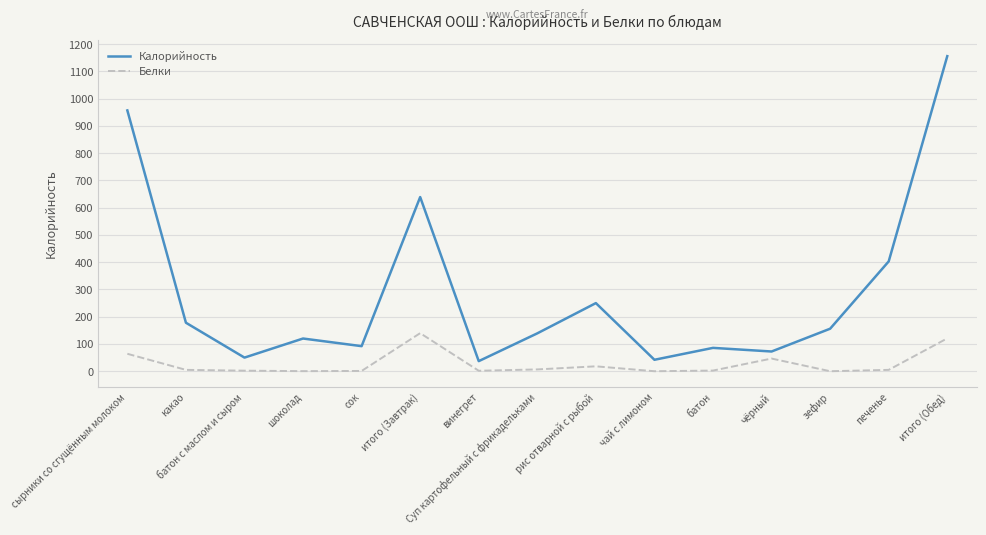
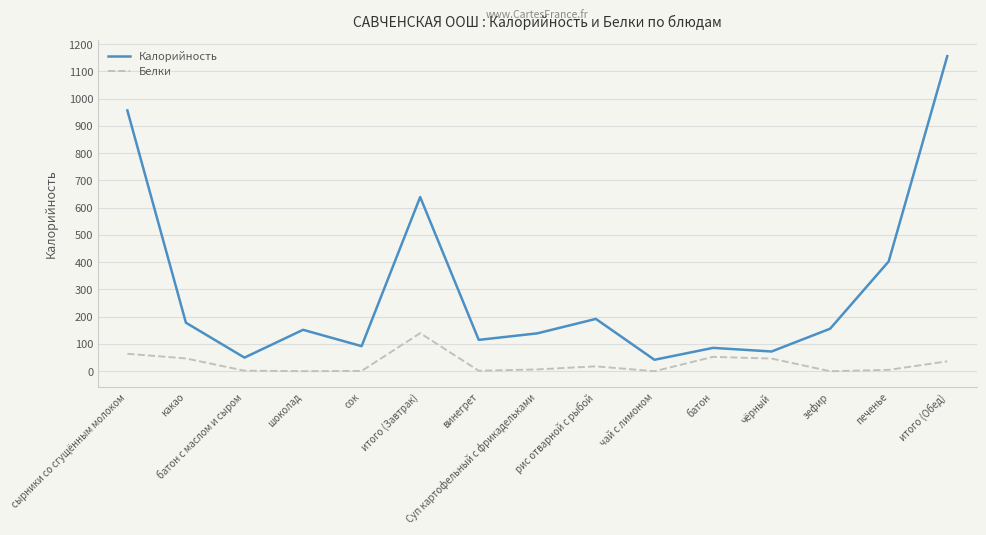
  {
    "Калорийность": {
      "сырники со сгущённым молоком": 960,
      "какао": 180,
      "батон с маслом и сыром": 50,
-     "шоколад": 120,
+     "шоколад": 150,
      "сок": 90,
      "итого (Завтрак)": 640,
-     "винегрет": 40,
+     "винегрет": 120,
      "Суп картофельный с фрикадельками": 140,
-     "рис отварной с рыбой": 250,
+     "рис отварной с рыбой": 190,
      "чай с лимоном": 40,
      "батон": 90,
      "чёрный": 70,
      "зефир": 160,
      "печенье": 400,
      "итого (Обед)": 1160
    },
    "Белки": {
      "сырники со сгущённым молоком": 60,
-     "какао": 10,
+     "какао": 50,
      "батон с маслом и сыром": 0,
      "шоколад": 0,
      "сок": 0,
      "итого (Завтрак)": 140,
      "винегрет": 0,
      "Суп картофельный с фрикадельками": 10,
      "рис отварной с рыбой": 20,
      "чай с лимоном": 0,
-     "батон": 0,
+     "батон": 50,
      "чёрный": 50,
      "зефир": 0,
      "печенье": 10,
-     "итого (Обед)": 120
+     "итого (Обед)": 40
    }
  }
